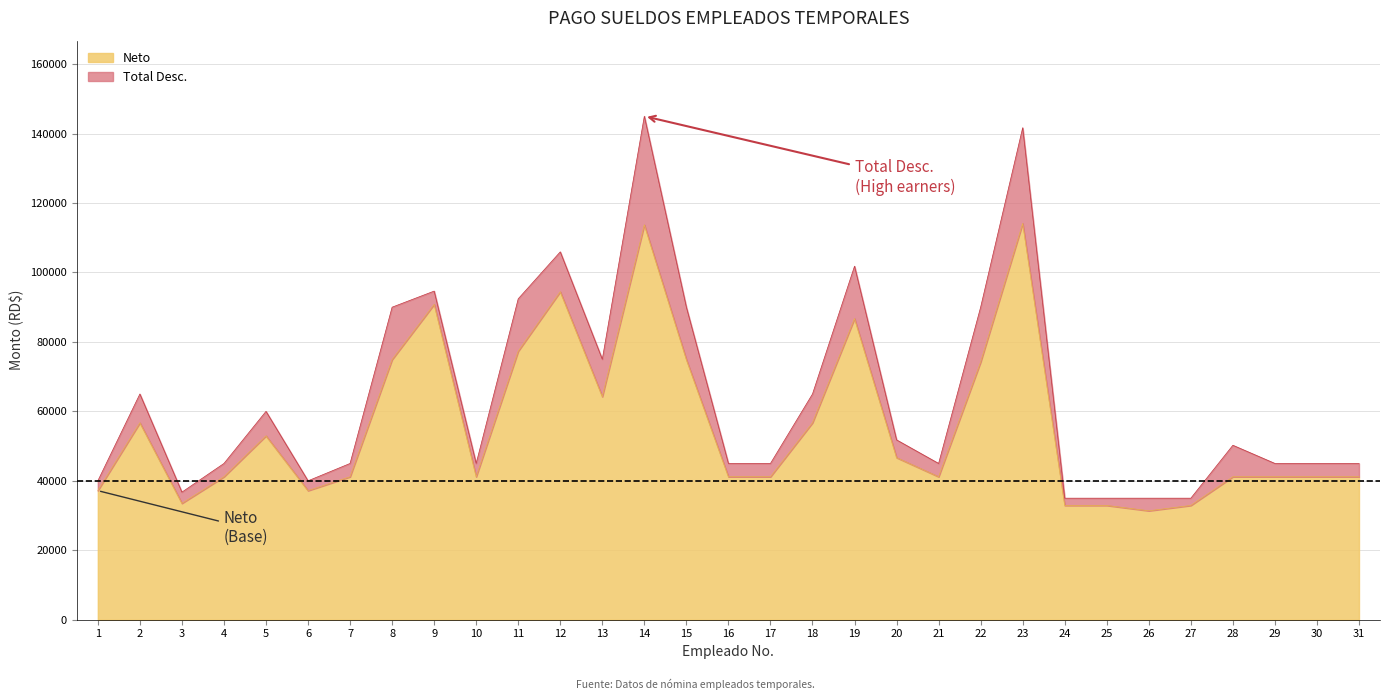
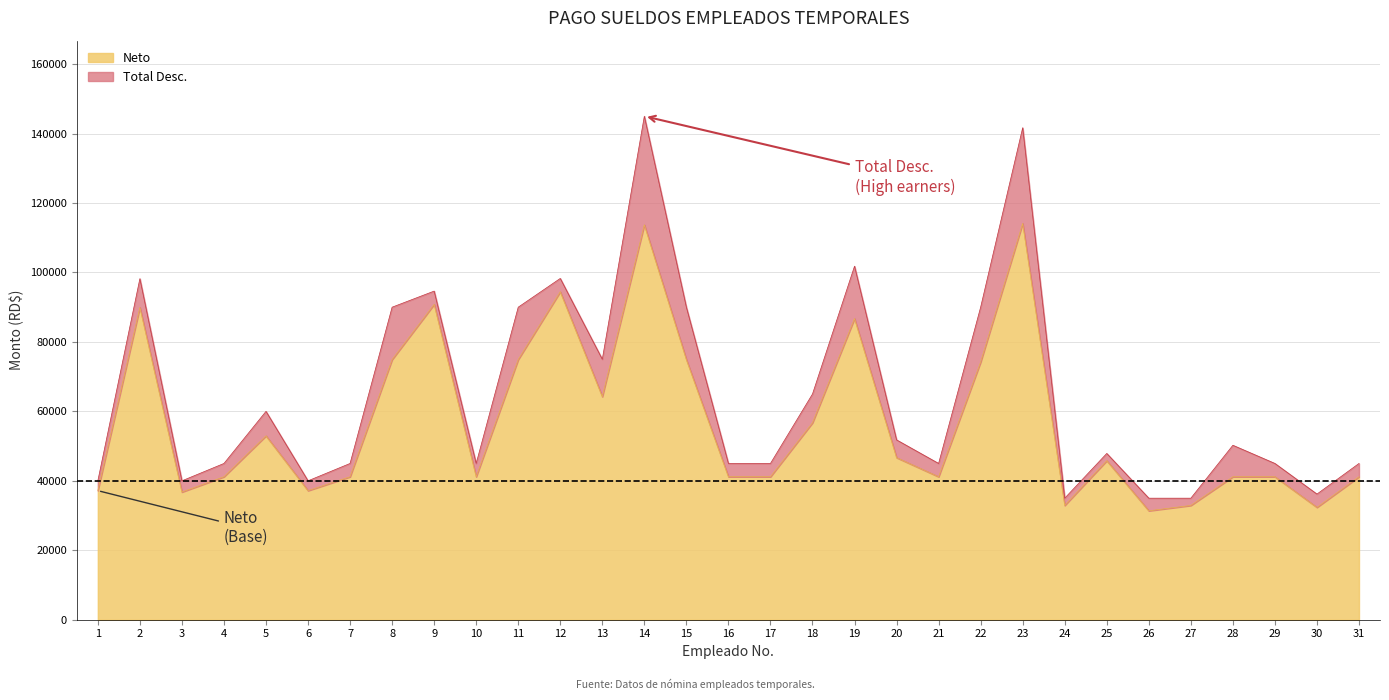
  {
    "Neto": {
      "1": 37000,
-     "2": 57000,
-     "3": 34000,
+     "2": 90000,
+     "3": 37000,
      "4": 41000,
      "5": 53000,
      "6": 37000,
      "7": 41000,
      "8": 75000,
      "9": 91000,
      "10": 41000,
-     "11": 77000,
+     "11": 75000,
      "12": 94000,
      "13": 64000,
      "14": 114000,
      "15": 75000,
      "16": 41000,
      "17": 41000,
      "18": 57000,
      "19": 87000,
      "20": 47000,
      "21": 41000,
      "22": 74000,
      "23": 114000,
      "24": 33000,
-     "25": 33000,
+     "25": 46000,
      "26": 31000,
      "27": 33000,
      "28": 41000,
      "29": 41000,
-     "30": 41000,
+     "30": 32000,
      "31": 41000
    },
    "Total Desc.": {
      "1": 3000,
      "2": 8000,
      "3": 3000,
      "4": 4000,
      "5": 7000,
      "6": 3000,
      "7": 4000,
      "8": 15000,
      "9": 4000,
      "10": 4000,
      "11": 15000,
-     "12": 11000,
+     "12": 4000,
      "13": 11000,
      "14": 31000,
      "15": 15000,
      "16": 4000,
      "17": 4000,
      "18": 8000,
      "19": 15000,
      "20": 5000,
      "21": 4000,
      "22": 16000,
      "23": 28000,
      "24": 2000,
      "25": 2000,
      "26": 4000,
      "27": 2000,
      "28": 9000,
      "29": 4000,
      "30": 4000,
      "31": 4000
    }
  }
